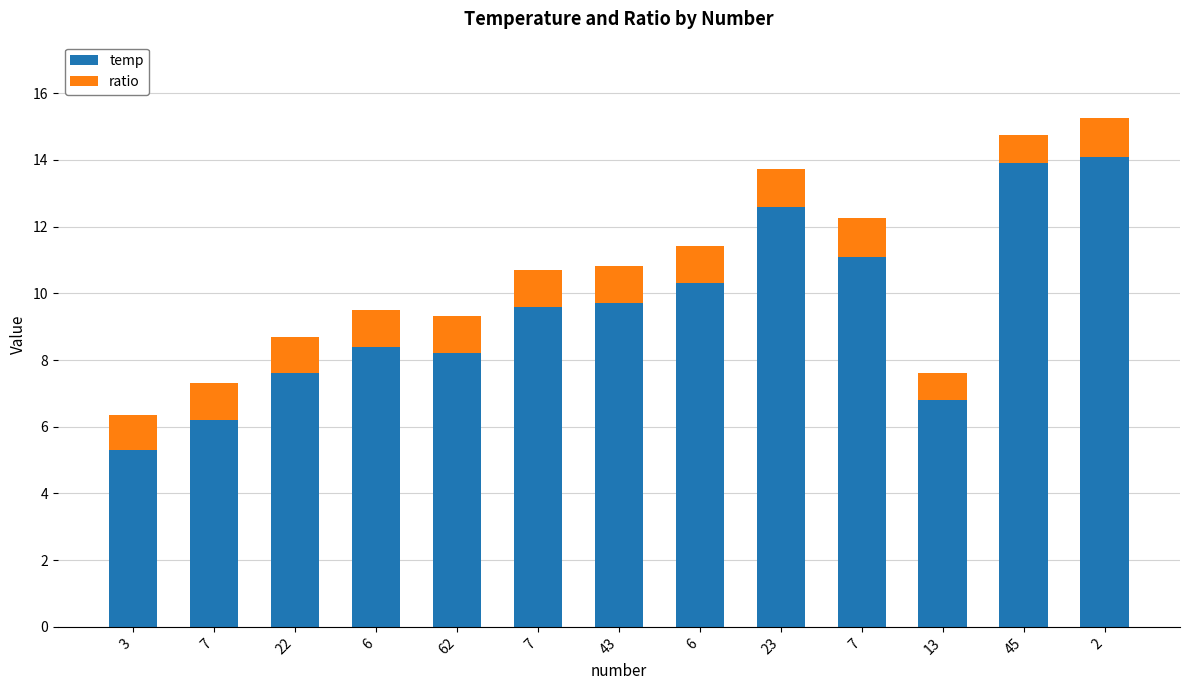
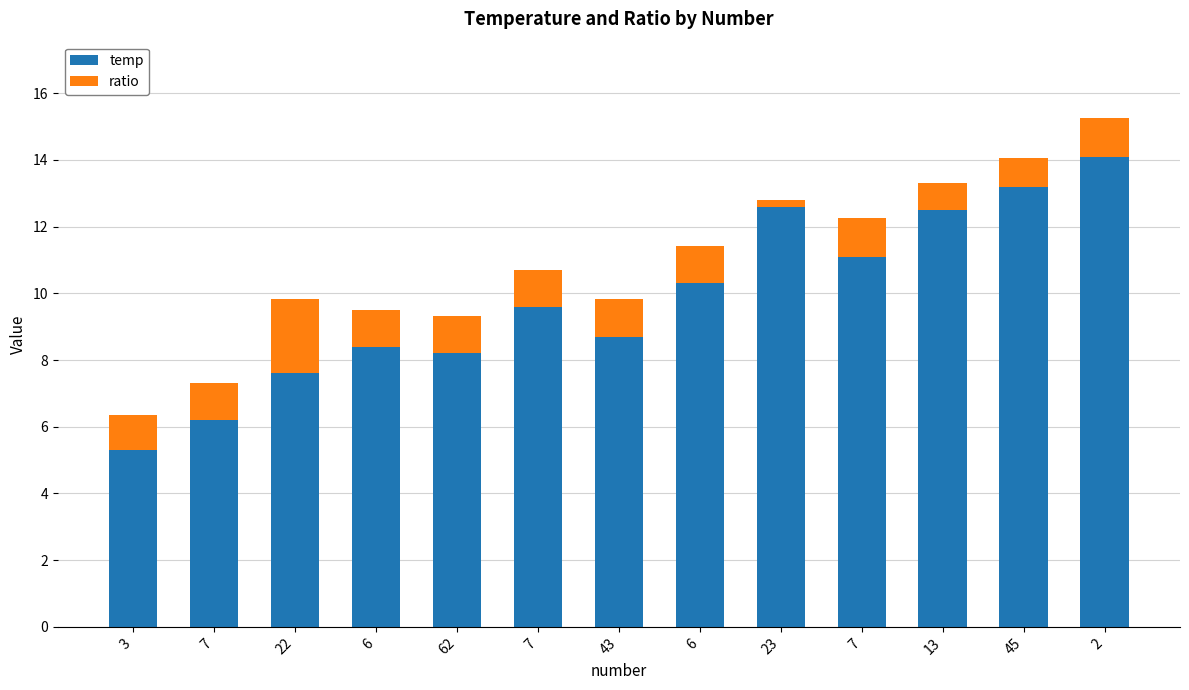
  {
    "temp": {
      "3": 5.3,
      "22": 7.6,
      "62": 8.2,
-     "43": 9.7,
+     "43": 8.7,
      "23": 12.6,
-     "13": 6.8,
-     "45": 13.9,
+     "13": 12.5,
+     "45": 13.2,
      "2": 14.1
    },
    "ratio": {
      "3": 1.1,
-     "22": 1.1,
+     "22": 2.2,
      "62": 1.1,
      "43": 1.1,
-     "23": 1.1,
+     "23": 0.2,
      "13": 0.8,
      "45": 0.9,
      "2": 1.2
    }
  }
